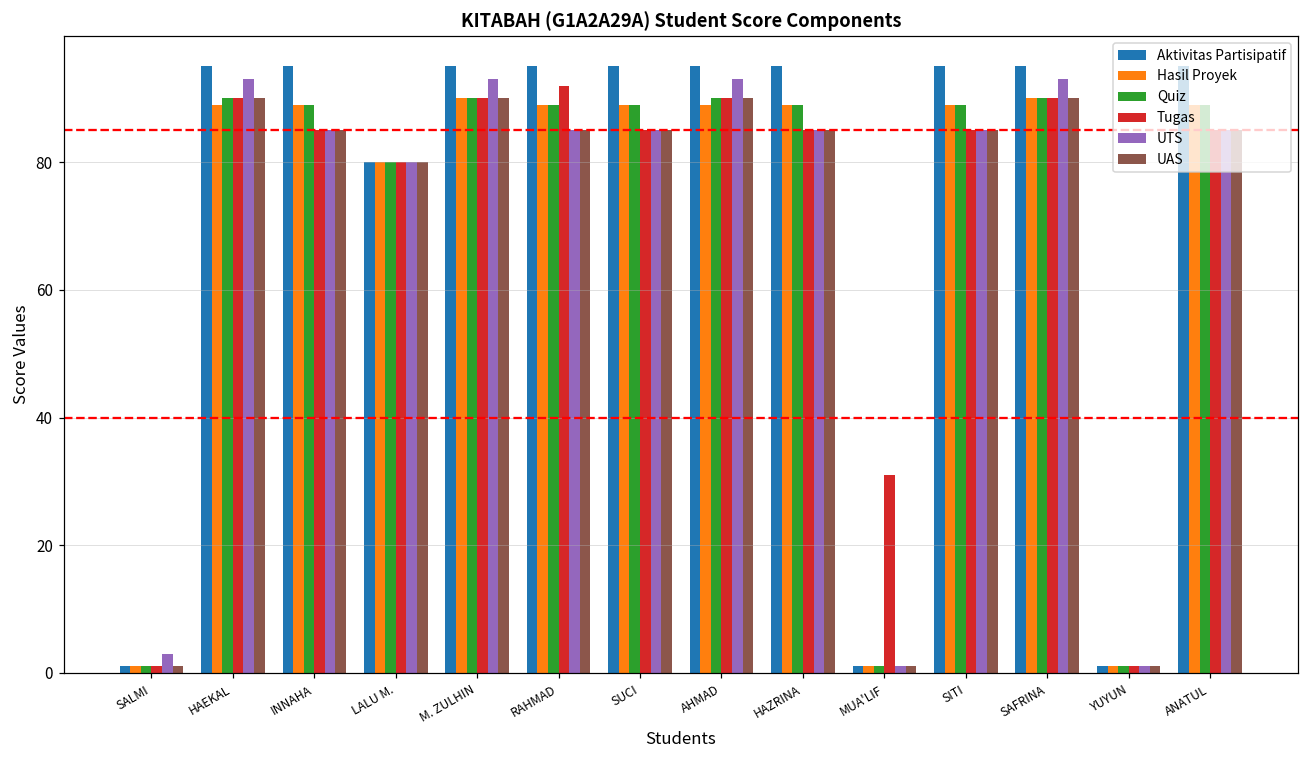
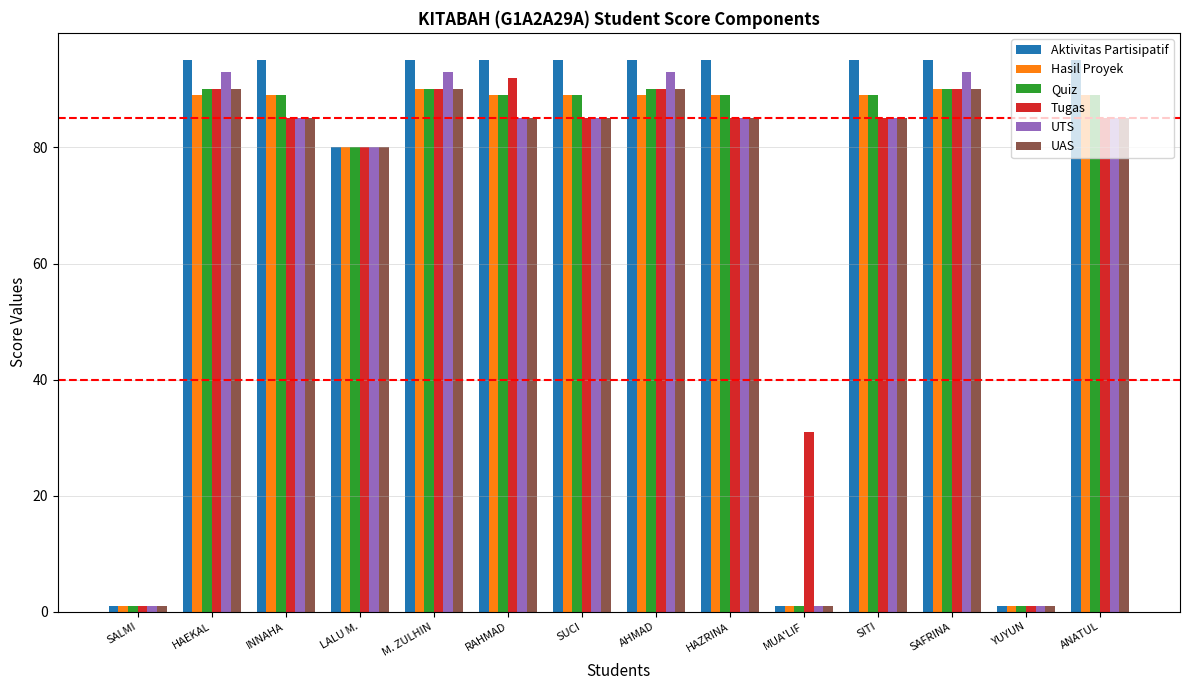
  {
    "Aktivitas Partisipatif": {
      "SALMI": 1,
      "HAEKAL": 95,
      "INNAHA": 95,
      "LALU M.": 80,
      "M. ZULHIN": 95,
      "RAHMAD": 95,
      "SUCI": 95,
      "AHMAD": 95,
      "HAZRINA": 95,
      "MUA'LIF": 1,
      "SITI": 95,
      "SAFRINA": 95,
      "YUYUN": 1
    },
    "Hasil Proyek": {
      "SALMI": 1,
      "HAEKAL": 89,
      "INNAHA": 89,
      "LALU M.": 80,
      "M. ZULHIN": 90,
      "RAHMAD": 89,
      "SUCI": 89,
      "AHMAD": 89,
      "HAZRINA": 89,
      "MUA'LIF": 1,
      "SITI": 89,
      "SAFRINA": 90,
      "YUYUN": 1
    },
    "Quiz": {
      "SALMI": 1,
      "HAEKAL": 90,
      "INNAHA": 89,
      "LALU M.": 80,
      "M. ZULHIN": 90,
      "RAHMAD": 89,
      "SUCI": 89,
      "AHMAD": 90,
      "HAZRINA": 89,
      "MUA'LIF": 1,
      "SITI": 89,
      "SAFRINA": 90,
      "YUYUN": 1
    },
    "Tugas": {
      "SALMI": 1,
      "HAEKAL": 90,
      "INNAHA": 85,
      "LALU M.": 80,
      "M. ZULHIN": 90,
      "RAHMAD": 92,
      "SUCI": 85,
      "AHMAD": 90,
      "HAZRINA": 85,
      "MUA'LIF": 31,
      "SITI": 85,
      "SAFRINA": 90,
      "YUYUN": 1
    },
    "UTS": {
-     "SALMI": 3,
+     "SALMI": 1,
      "HAEKAL": 93,
      "INNAHA": 85,
      "LALU M.": 80,
      "M. ZULHIN": 93,
      "RAHMAD": 85,
      "SUCI": 85,
      "AHMAD": 93,
      "HAZRINA": 85,
      "MUA'LIF": 1,
      "SITI": 85,
      "SAFRINA": 93,
      "YUYUN": 1
    },
    "UAS": {
      "SALMI": 1,
      "HAEKAL": 90,
      "INNAHA": 85,
      "LALU M.": 80,
      "M. ZULHIN": 90,
      "RAHMAD": 85,
      "SUCI": 85,
      "AHMAD": 90,
      "HAZRINA": 85,
      "MUA'LIF": 1,
      "SITI": 85,
      "SAFRINA": 90,
      "YUYUN": 1
    }
  }
